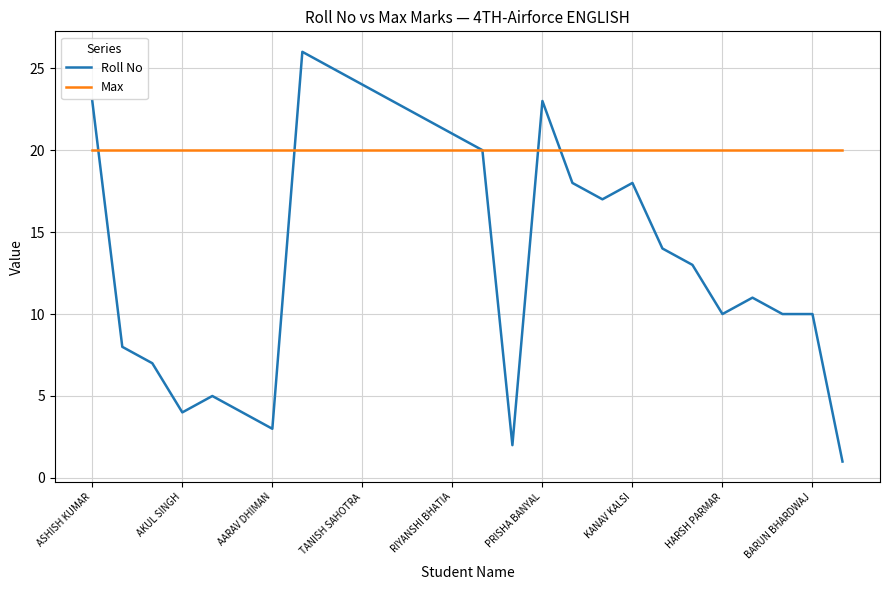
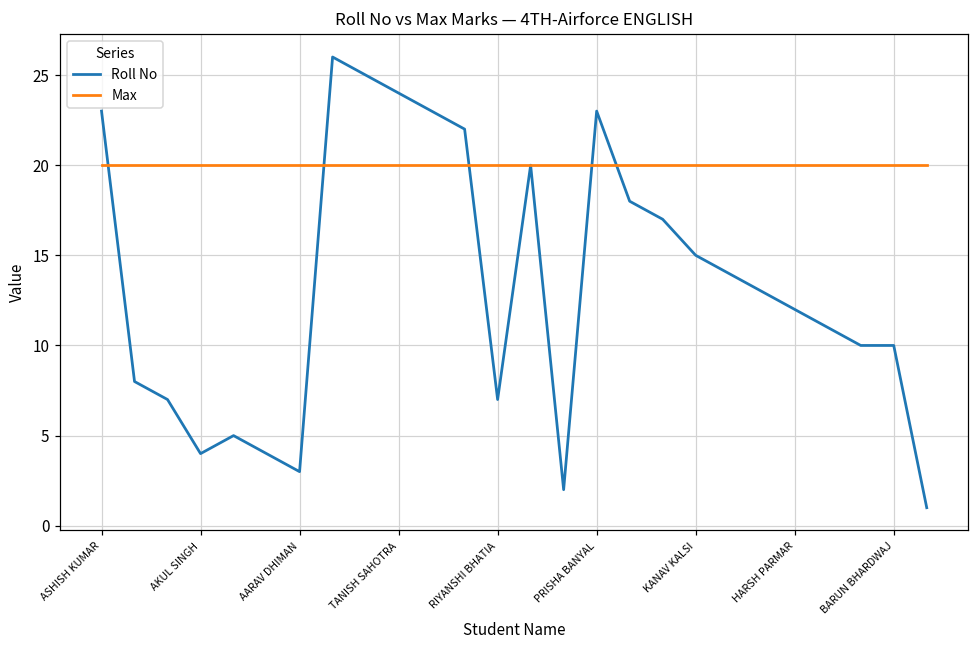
  {
    "Roll No": {
      "ASHISH KUMAR": 23,
      "AKUL SINGH": 4,
      "AARAV DHIMAN": 3,
      "TANISH SAHOTRA": 24,
-     "RIYANSHI BHATIA": 21,
+     "RIYANSHI BHATIA": 7,
      "PRISHA BANYAL": 23,
-     "KANAV KALSI": 18,
-     "HARSH PARMAR": 10,
+     "KANAV KALSI": 15,
+     "HARSH PARMAR": 12,
      "BARUN BHARDWAJ": 10
    },
    "Max": {
      "ASHISH KUMAR": 20,
      "AKUL SINGH": 20,
      "AARAV DHIMAN": 20,
      "TANISH SAHOTRA": 20,
      "RIYANSHI BHATIA": 20,
      "PRISHA BANYAL": 20,
      "KANAV KALSI": 20,
      "HARSH PARMAR": 20,
      "BARUN BHARDWAJ": 20
    }
  }
